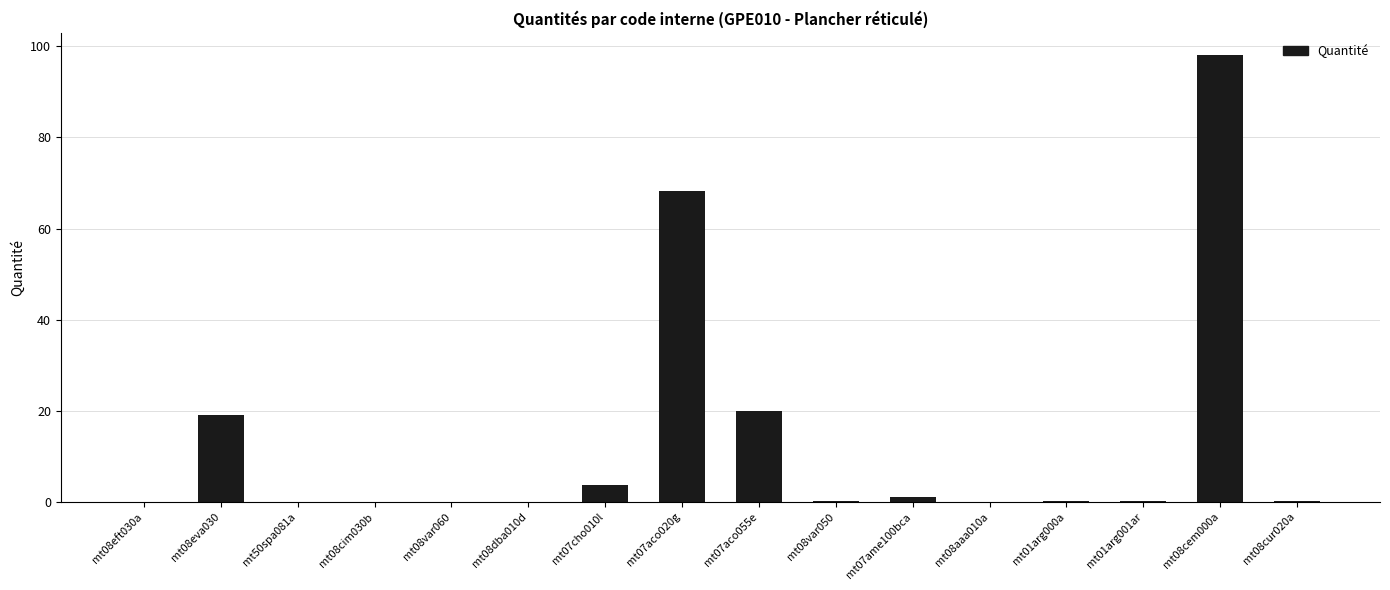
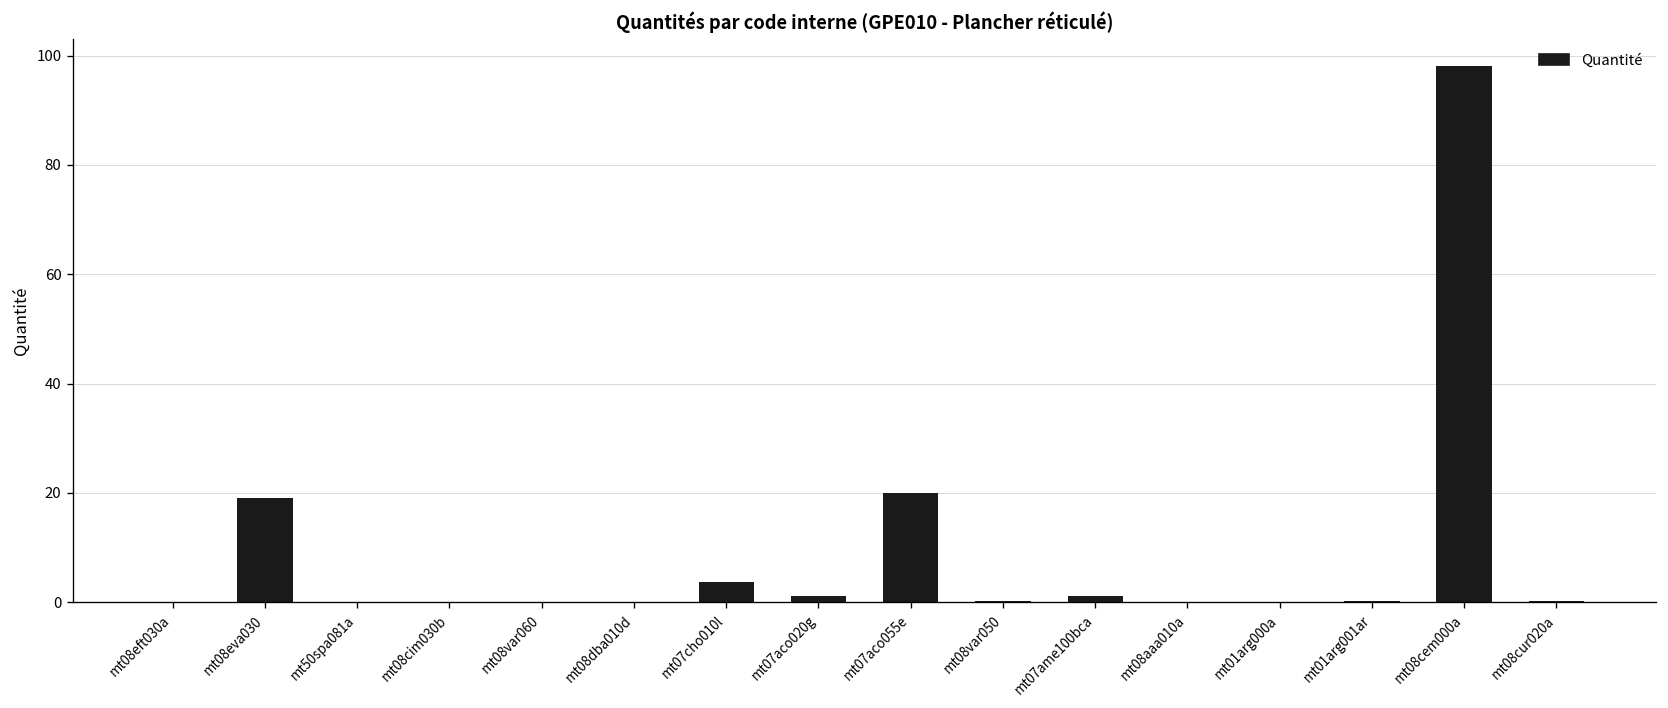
  {
    "mt08eva030": 19,
    "mt07cho010l": 4,
-   "mt07aco020g": 68,
+   "mt07aco020g": 1,
    "mt07aco055e": 20,
    "mt07ame100bca": 1,
    "mt08cem000a": 98
  }
